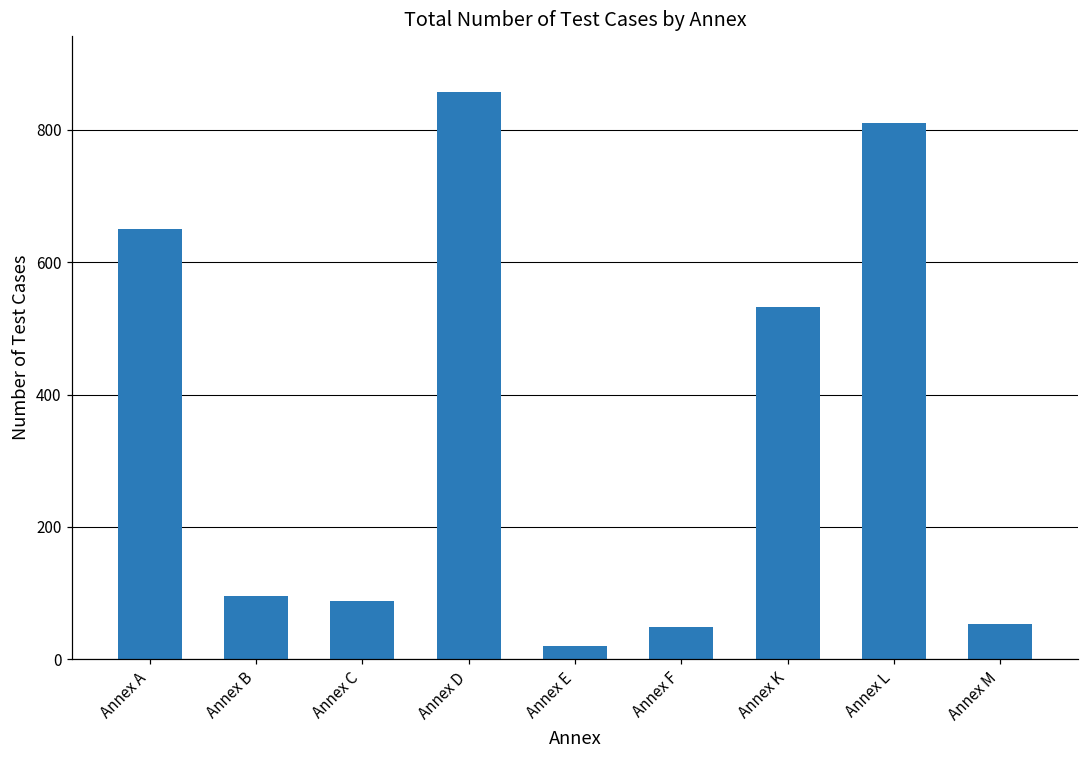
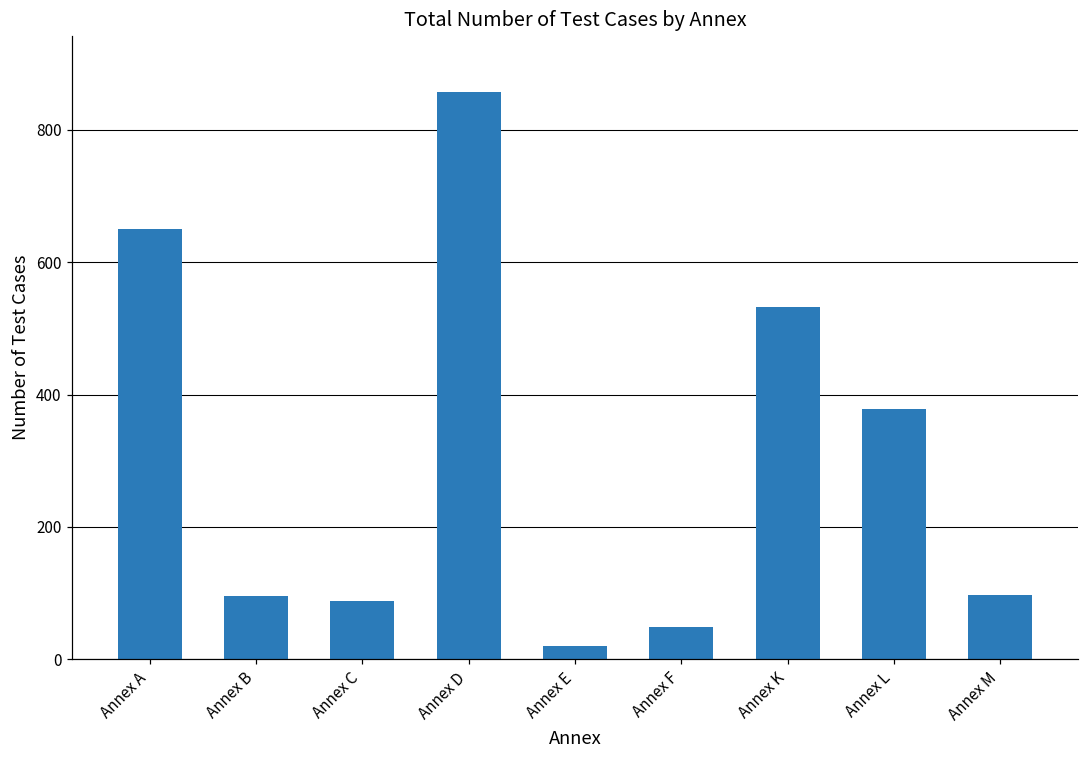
  {
    "Annex A": 650,
    "Annex B": 100,
    "Annex C": 90,
    "Annex D": 860,
    "Annex E": 20,
    "Annex F": 50,
    "Annex K": 530,
-   "Annex L": 810,
-   "Annex M": 50
+   "Annex L": 380,
+   "Annex M": 100
  }
